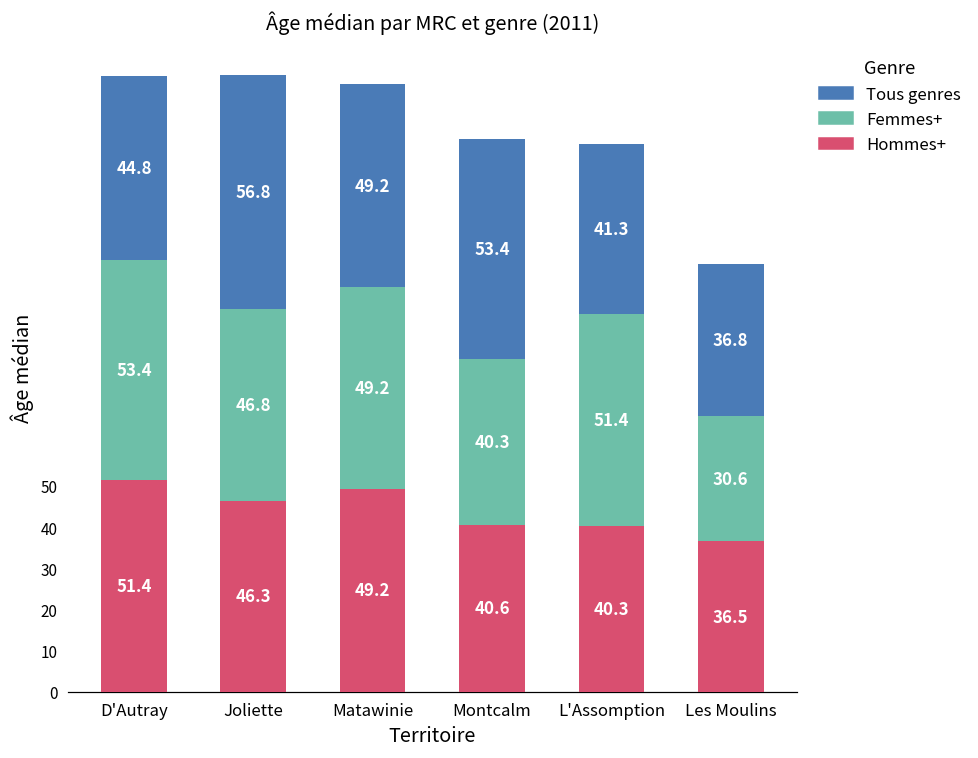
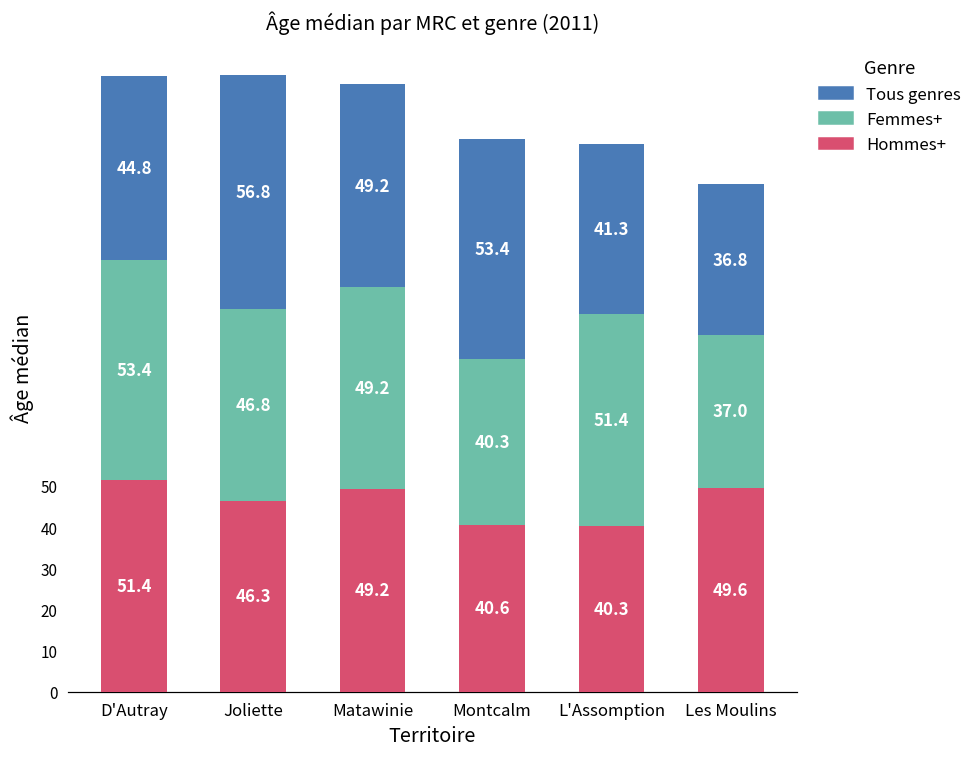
  {
    "Hommes+": {
      "D'Autray": 51.4,
      "Joliette": 46.3,
      "Matawinie": 49.2,
      "Montcalm": 40.6,
      "L'Assomption": 40.3,
-     "Les Moulins": 36.5
+     "Les Moulins": 49.6
    },
    "Femmes+": {
      "D'Autray": 53.4,
      "Joliette": 46.8,
      "Matawinie": 49.2,
      "Montcalm": 40.3,
      "L'Assomption": 51.4,
-     "Les Moulins": 30.6
+     "Les Moulins": 37.0
    },
    "Tous genres": {
      "D'Autray": 44.8,
      "Joliette": 56.8,
      "Matawinie": 49.2,
      "Montcalm": 53.4,
      "L'Assomption": 41.3,
      "Les Moulins": 36.8
    }
  }
